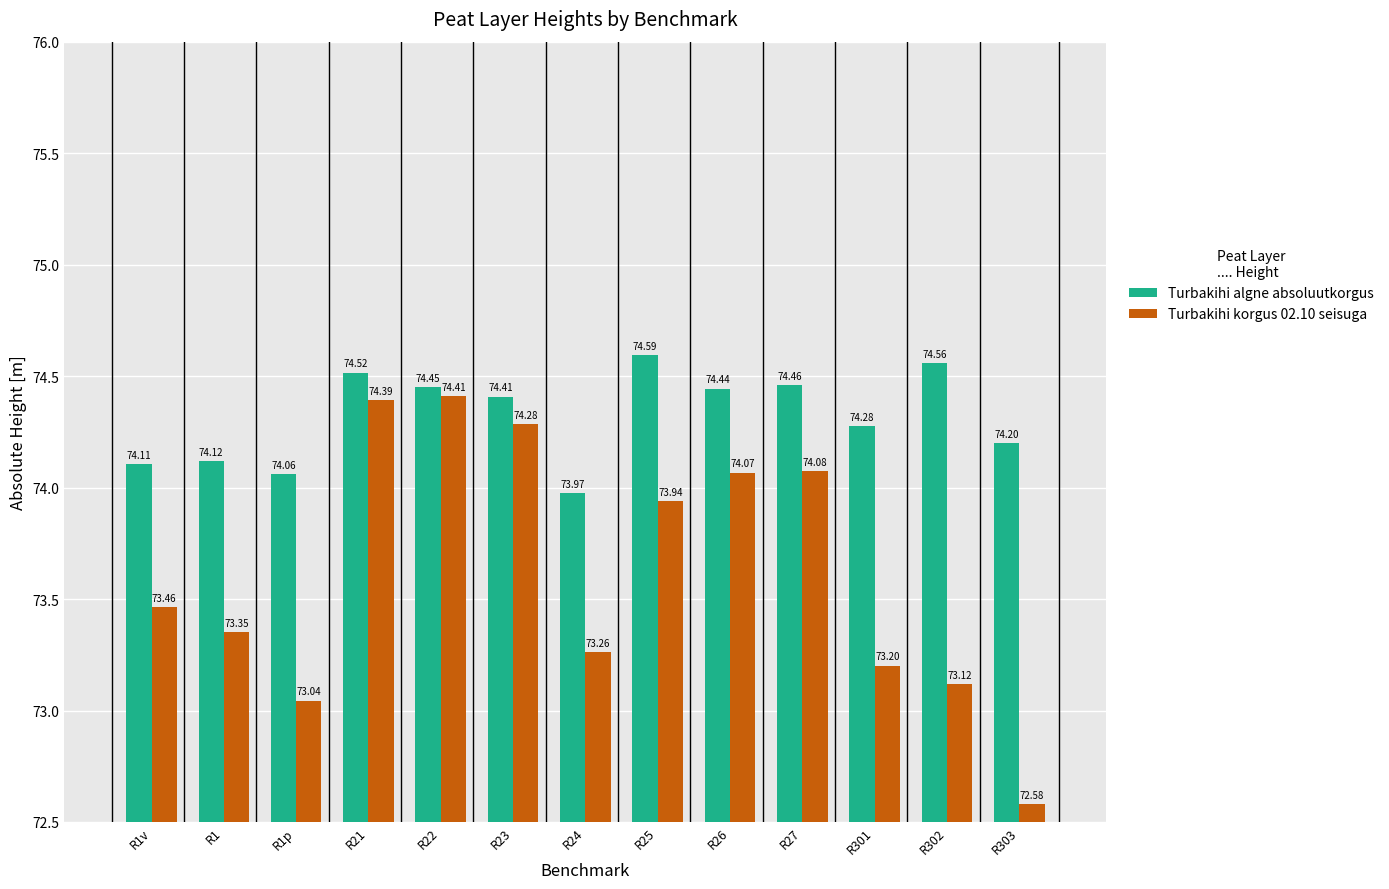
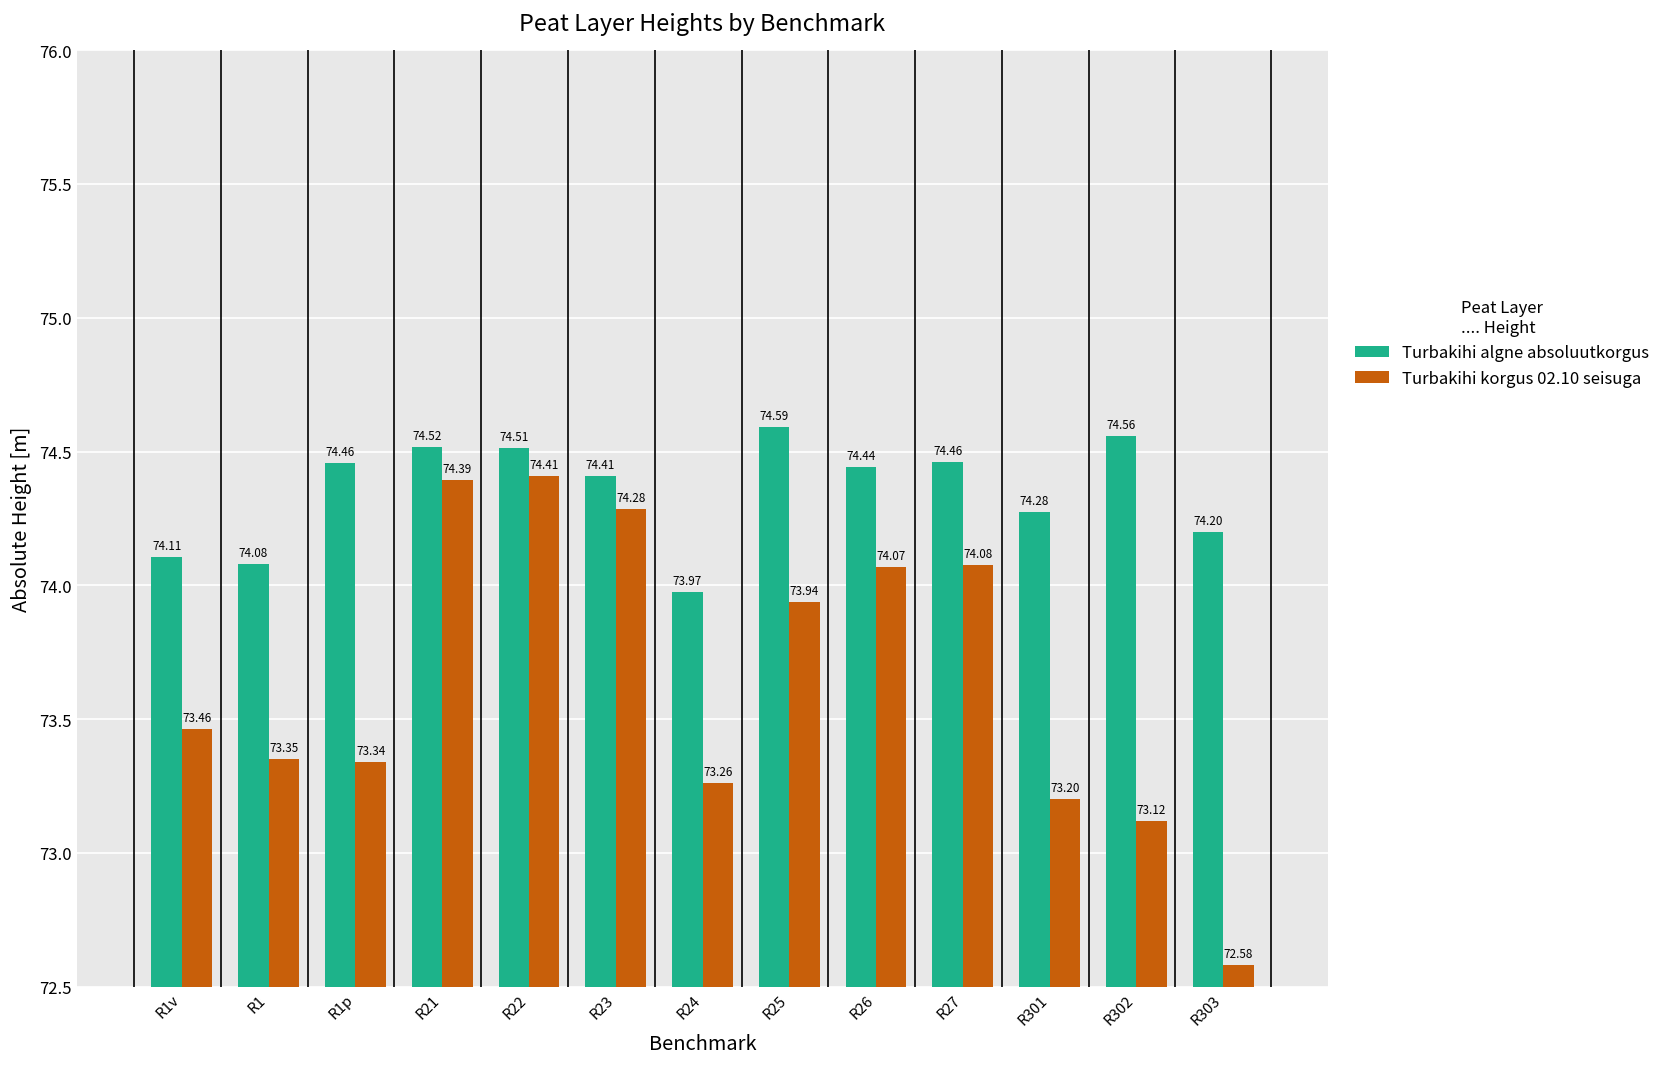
  {
    "Turbakihi algne absoluutkorgus": {
      "R1v": 74.11,
-     "R1": 74.12,
-     "R1p": 74.06,
+     "R1": 74.08,
+     "R1p": 74.46,
      "R21": 74.52,
-     "R22": 74.45,
+     "R22": 74.51,
      "R23": 74.41,
      "R24": 73.97,
      "R25": 74.59,
      "R26": 74.44,
      "R27": 74.46,
      "R301": 74.28,
      "R302": 74.56,
      "R303": 74.20
    },
    "Turbakihi korgus 02.10 seisuga": {
      "R1v": 73.46,
      "R1": 73.35,
-     "R1p": 73.04,
+     "R1p": 73.34,
      "R21": 74.39,
      "R22": 74.41,
      "R23": 74.28,
      "R24": 73.26,
      "R25": 73.94,
      "R26": 74.07,
      "R27": 74.08,
      "R301": 73.20,
      "R302": 73.12,
      "R303": 72.58
    }
  }
